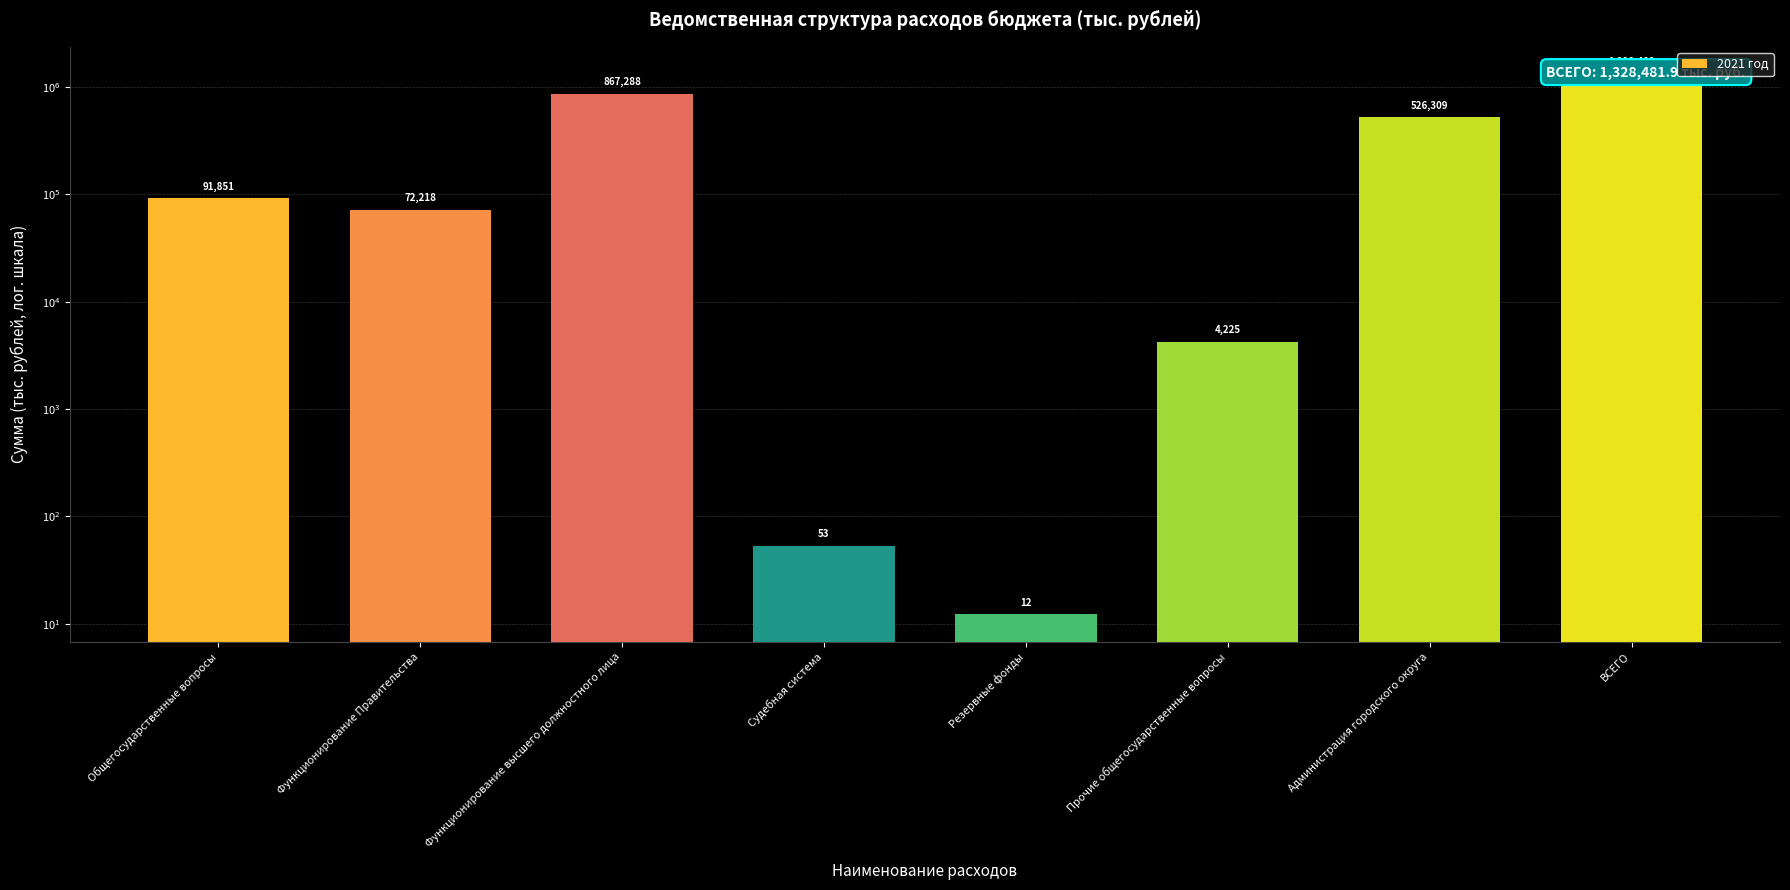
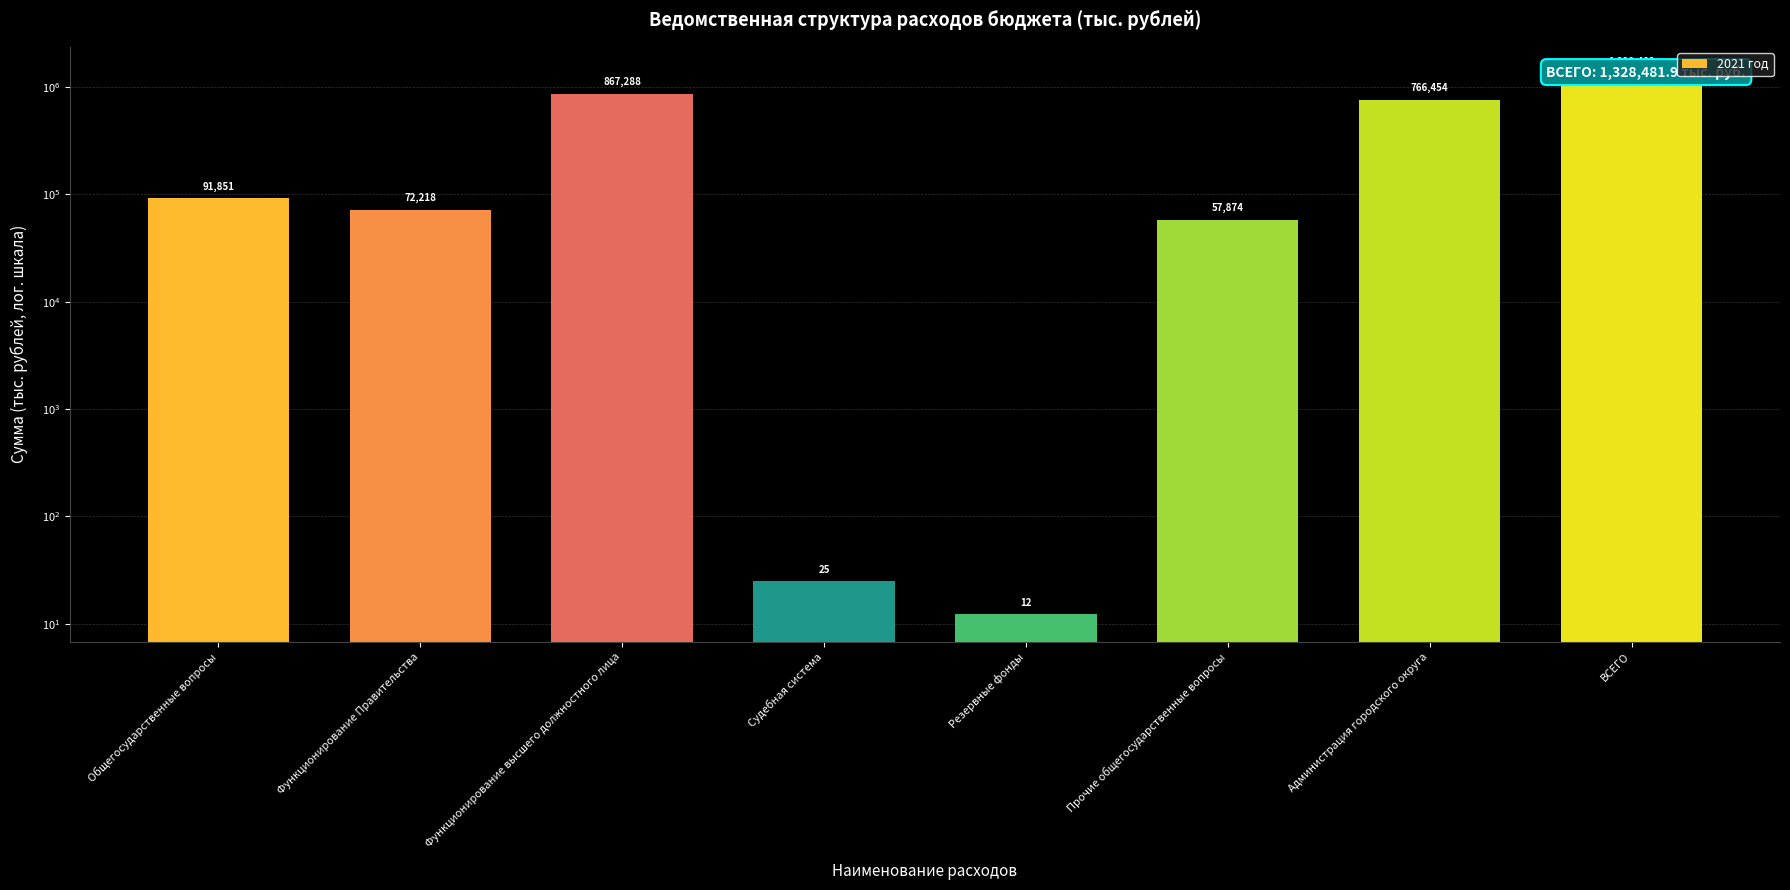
  {
    "Общегосударственные вопросы": "91,851",
    "Функционирование Правительства": "72,218",
    "Функционирование высшего должностного лица": "867,288",
-   "Судебная система": "53",
+   "Судебная система": "25",
    "Резервные фонды": "12",
-   "Прочие общегосударственные вопросы": "4,225",
-   "Администрация городского округа": "526,309"
+   "Прочие общегосударственные вопросы": "57,874",
+   "Администрация городского округа": "766,454"
  }
